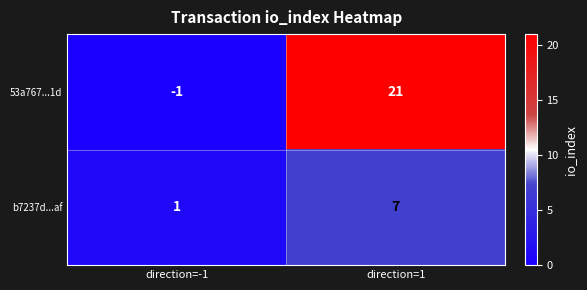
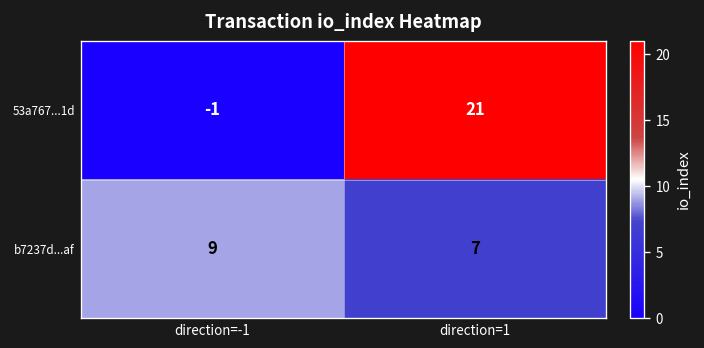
  {
    "53a767...1d": {
      "direction=-1": -1,
      "direction=1": 21
    },
    "b7237d...af": {
-     "direction=-1": 1,
+     "direction=-1": 9,
      "direction=1": 7
    }
  }
